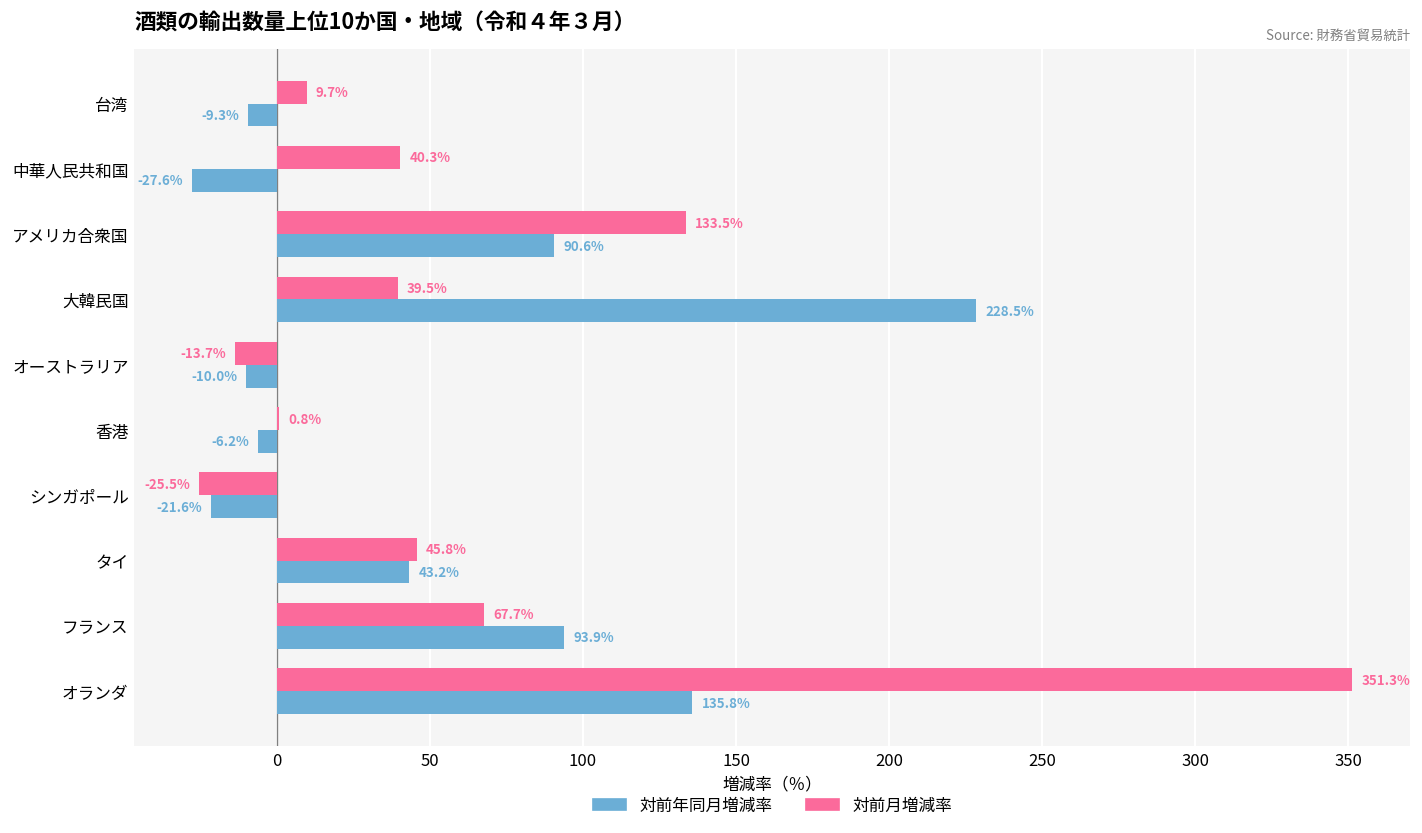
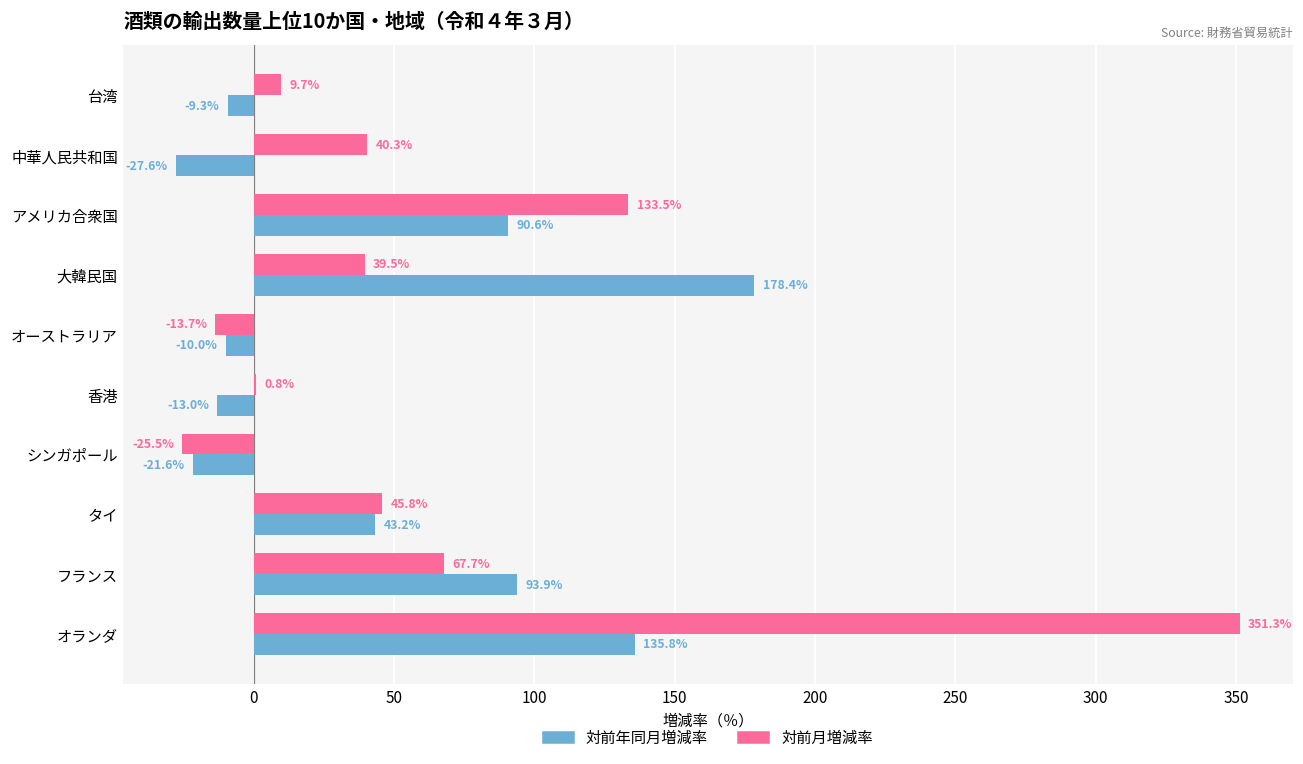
  {
    "対前年同月増減率": {
      "台湾": "-9.3%",
      "中華人民共和国": "-27.6%",
      "アメリカ合衆国": "90.6%",
-     "大韓民国": "228.5%",
+     "大韓民国": "178.4%",
      "オーストラリア": "-10.0%",
-     "香港": "-6.2%",
+     "香港": "-13.0%",
      "シンガポール": "-21.6%",
      "タイ": "43.2%",
      "フランス": "93.9%",
      "オランダ": "135.8%"
    },
    "対前月増減率": {
      "台湾": "9.7%",
      "中華人民共和国": "40.3%",
      "アメリカ合衆国": "133.5%",
      "大韓民国": "39.5%",
      "オーストラリア": "-13.7%",
      "香港": "0.8%",
      "シンガポール": "-25.5%",
      "タイ": "45.8%",
      "フランス": "67.7%",
      "オランダ": "351.3%"
    }
  }
